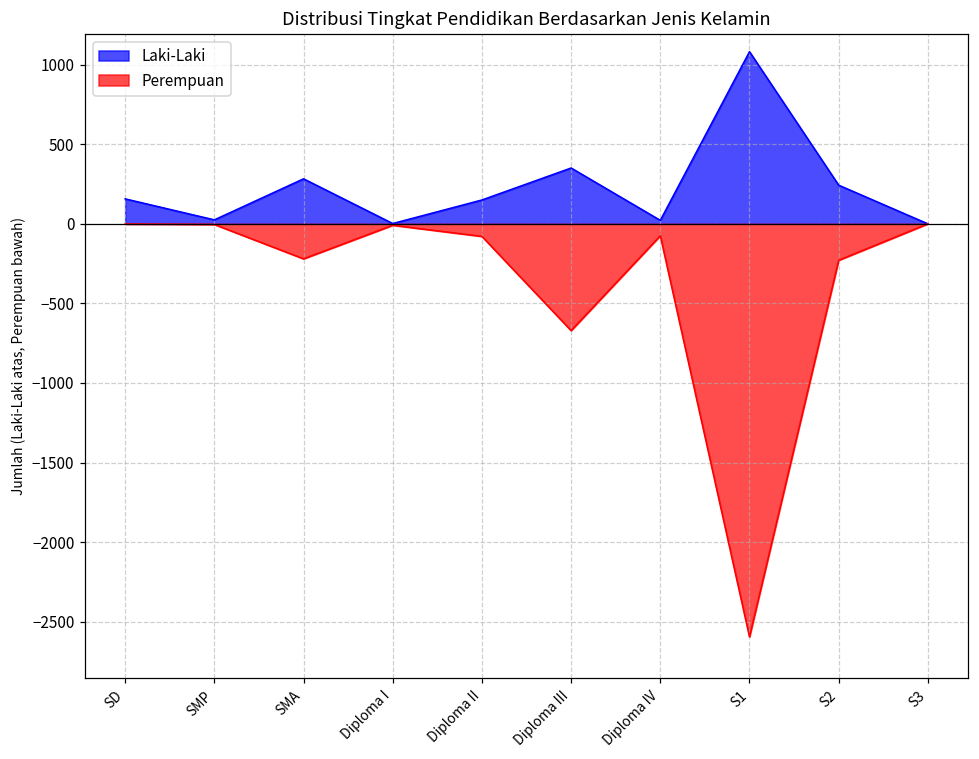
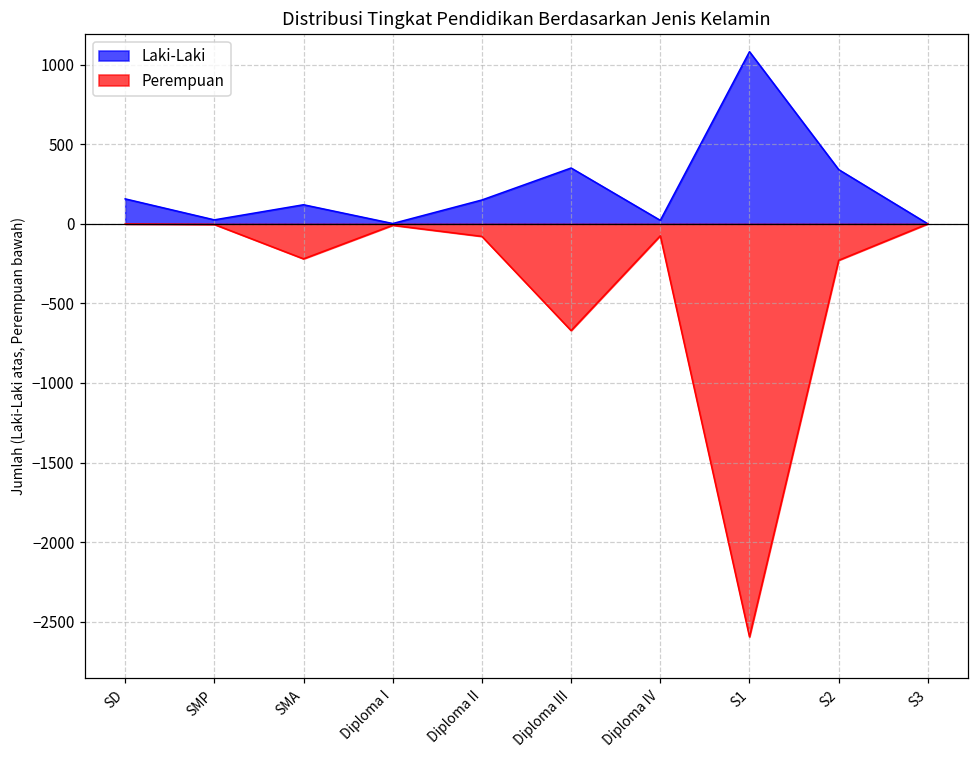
  {
    "Laki-Laki": {
      "SD": 160,
      "SMP": 30,
-     "SMA": 280,
+     "SMA": 120,
      "Diploma II": 150,
      "Diploma III": 350,
      "Diploma IV": 20,
      "S1": 1080,
-     "S2": 240
+     "S2": 340
    }
  }
